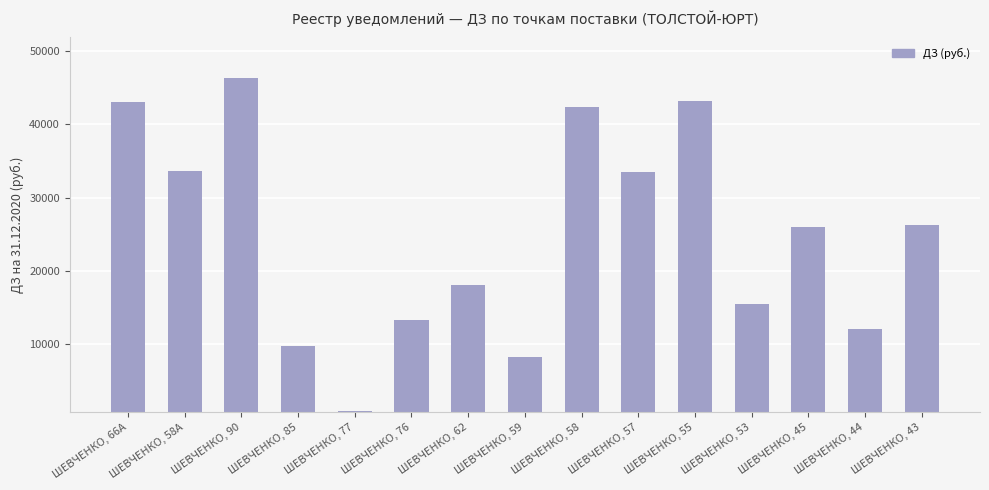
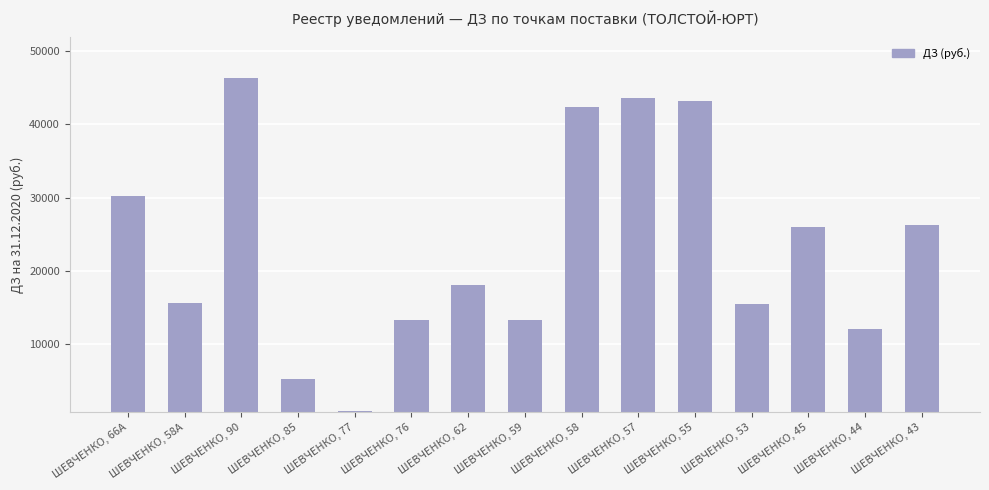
  {
-   "ШЕВЧЕНКО, 66А": 43000,
-   "ШЕВЧЕНКО, 58А": 34000,
+   "ШЕВЧЕНКО, 66А": 30000,
+   "ШЕВЧЕНКО, 58А": 16000,
    "ШЕВЧЕНКО, 90": 46000,
-   "ШЕВЧЕНКО, 85": 10000,
+   "ШЕВЧЕНКО, 85": 5000,
    "ШЕВЧЕНКО, 77": 1000,
    "ШЕВЧЕНКО, 76": 13000,
    "ШЕВЧЕНКО, 62": 18000,
-   "ШЕВЧЕНКО, 59": 8000,
+   "ШЕВЧЕНКО, 59": 13000,
    "ШЕВЧЕНКО, 58": 42000,
-   "ШЕВЧЕНКО, 57": 33000,
+   "ШЕВЧЕНКО, 57": 44000,
    "ШЕВЧЕНКО, 55": 43000,
    "ШЕВЧЕНКО, 53": 16000,
    "ШЕВЧЕНКО, 45": 26000,
    "ШЕВЧЕНКО, 44": 12000,
    "ШЕВЧЕНКО, 43": 26000
  }
